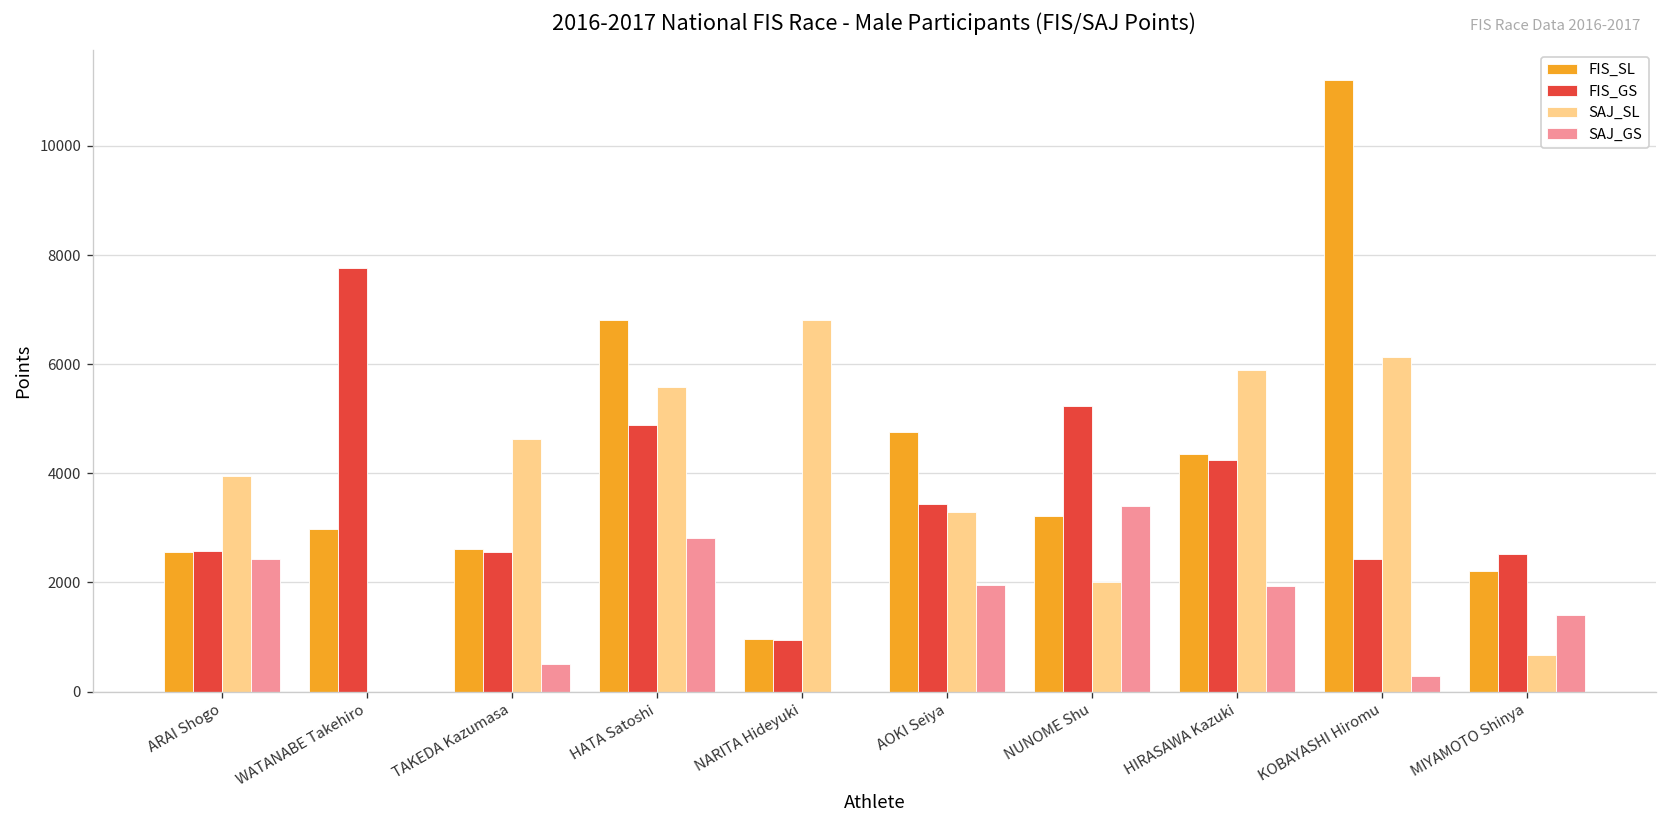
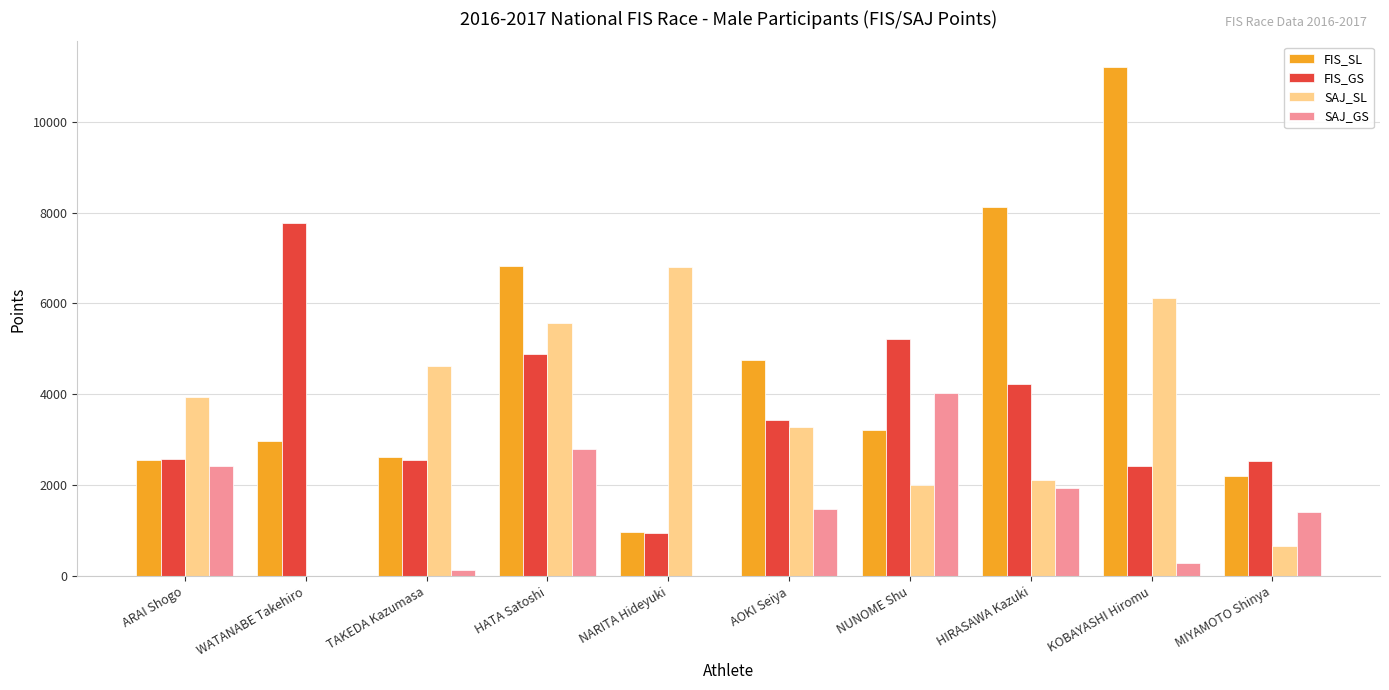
  {
    "FIS_SL": {
      "ARAI Shogo": 2600,
      "WATANABE Takehiro": 3000,
      "TAKEDA Kazumasa": 2600,
      "HATA Satoshi": 6800,
      "NARITA Hideyuki": 1000,
      "AOKI Seiya": 4800,
      "NUNOME Shu": 3200,
-     "HIRASAWA Kazuki": 4400,
+     "HIRASAWA Kazuki": 8100,
      "KOBAYASHI Hiromu": 11200,
      "MIYAMOTO Shinya": 2200
    },
    "FIS_GS": {
      "ARAI Shogo": 2600,
      "WATANABE Takehiro": 7800,
      "TAKEDA Kazumasa": 2600,
      "HATA Satoshi": 4900,
      "NARITA Hideyuki": 1000,
      "AOKI Seiya": 3400,
      "NUNOME Shu": 5200,
      "HIRASAWA Kazuki": 4200,
      "KOBAYASHI Hiromu": 2400,
      "MIYAMOTO Shinya": 2500
    },
    "SAJ_SL": {
      "ARAI Shogo": 3900,
      "WATANABE Takehiro": 0,
      "TAKEDA Kazumasa": 4600,
      "HATA Satoshi": 5600,
      "NARITA Hideyuki": 6800,
      "AOKI Seiya": 3300,
      "NUNOME Shu": 2000,
-     "HIRASAWA Kazuki": 5900,
+     "HIRASAWA Kazuki": 2100,
      "KOBAYASHI Hiromu": 6100,
      "MIYAMOTO Shinya": 700
    },
    "SAJ_GS": {
      "ARAI Shogo": 2400,
      "WATANABE Takehiro": 0,
-     "TAKEDA Kazumasa": 500,
+     "TAKEDA Kazumasa": 100,
      "HATA Satoshi": 2800,
      "NARITA Hideyuki": 0,
-     "AOKI Seiya": 1900,
-     "NUNOME Shu": 3400,
+     "AOKI Seiya": 1500,
+     "NUNOME Shu": 4000,
      "HIRASAWA Kazuki": 1900,
      "KOBAYASHI Hiromu": 300,
      "MIYAMOTO Shinya": 1400
    }
  }
